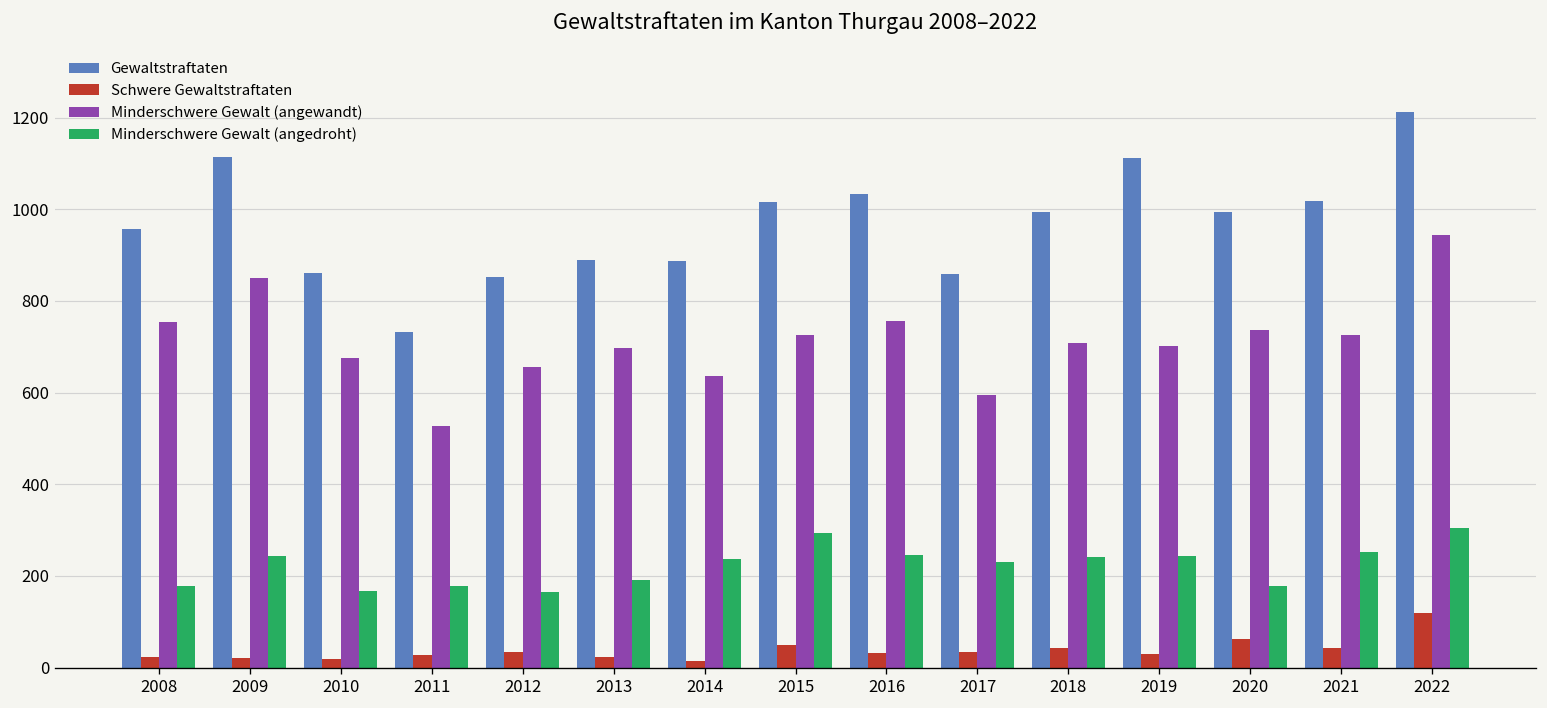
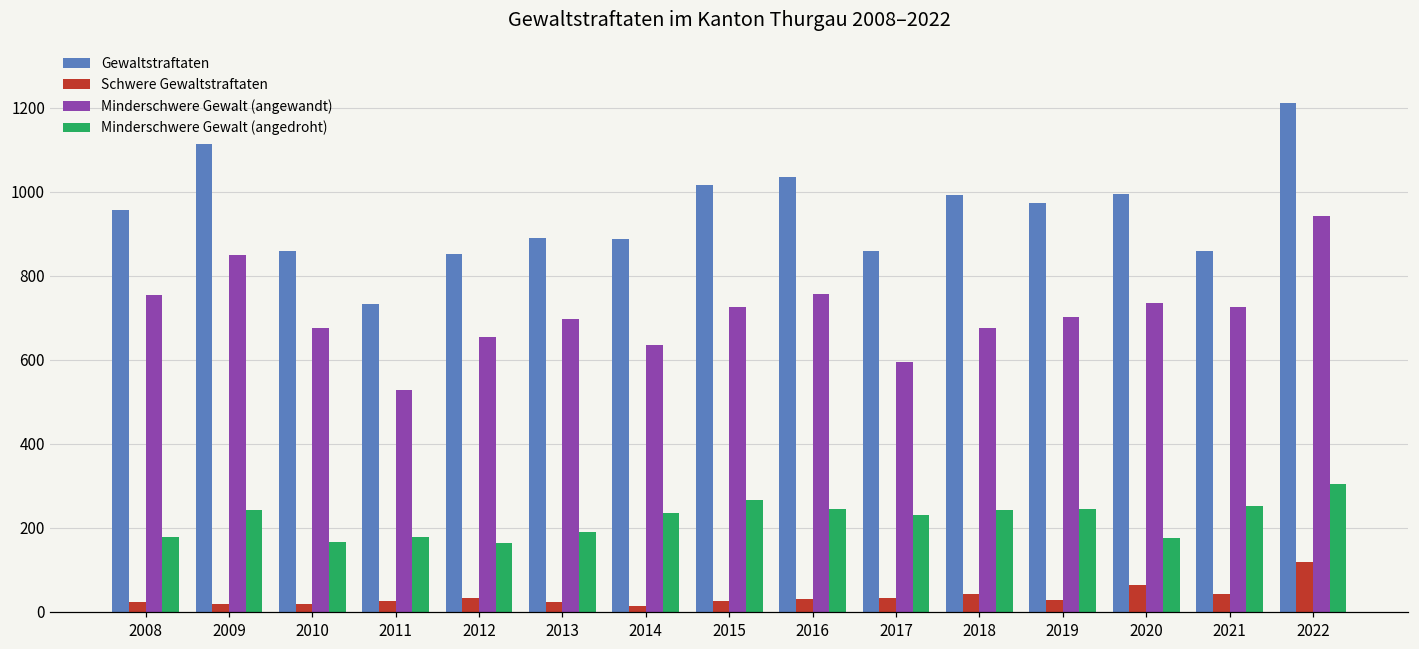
  {
    "Gewaltstraftaten": {
      "2008": 960,
      "2009": 1110,
      "2010": 860,
      "2011": 730,
      "2012": 850,
      "2013": 890,
      "2014": 890,
      "2015": 1020,
      "2016": 1030,
      "2017": 860,
      "2018": 990,
-     "2019": 1110,
+     "2019": 970,
      "2020": 990,
-     "2021": 1020,
+     "2021": 860,
      "2022": 1210
    },
    "Schwere Gewaltstraftaten": {
      "2008": 20,
      "2009": 20,
      "2010": 20,
      "2011": 30,
      "2012": 30,
      "2013": 20,
      "2014": 20,
-     "2015": 50,
+     "2015": 30,
      "2016": 30,
      "2017": 30,
      "2018": 40,
      "2019": 30,
      "2020": 60,
      "2021": 40,
      "2022": 120
    },
    "Minderschwere Gewalt (angewandt)": {
      "2008": 760,
      "2009": 850,
      "2010": 680,
      "2011": 530,
      "2012": 660,
      "2013": 700,
      "2014": 640,
      "2015": 730,
      "2016": 760,
      "2017": 590,
-     "2018": 710,
+     "2018": 680,
      "2019": 700,
      "2020": 740,
      "2021": 730,
      "2022": 940
    },
    "Minderschwere Gewalt (angedroht)": {
      "2008": 180,
      "2009": 240,
      "2010": 170,
      "2011": 180,
      "2012": 160,
      "2013": 190,
      "2014": 240,
-     "2015": 290,
+     "2015": 270,
      "2016": 250,
      "2017": 230,
      "2018": 240,
      "2019": 240,
      "2020": 180,
      "2021": 250,
      "2022": 300
    }
  }
